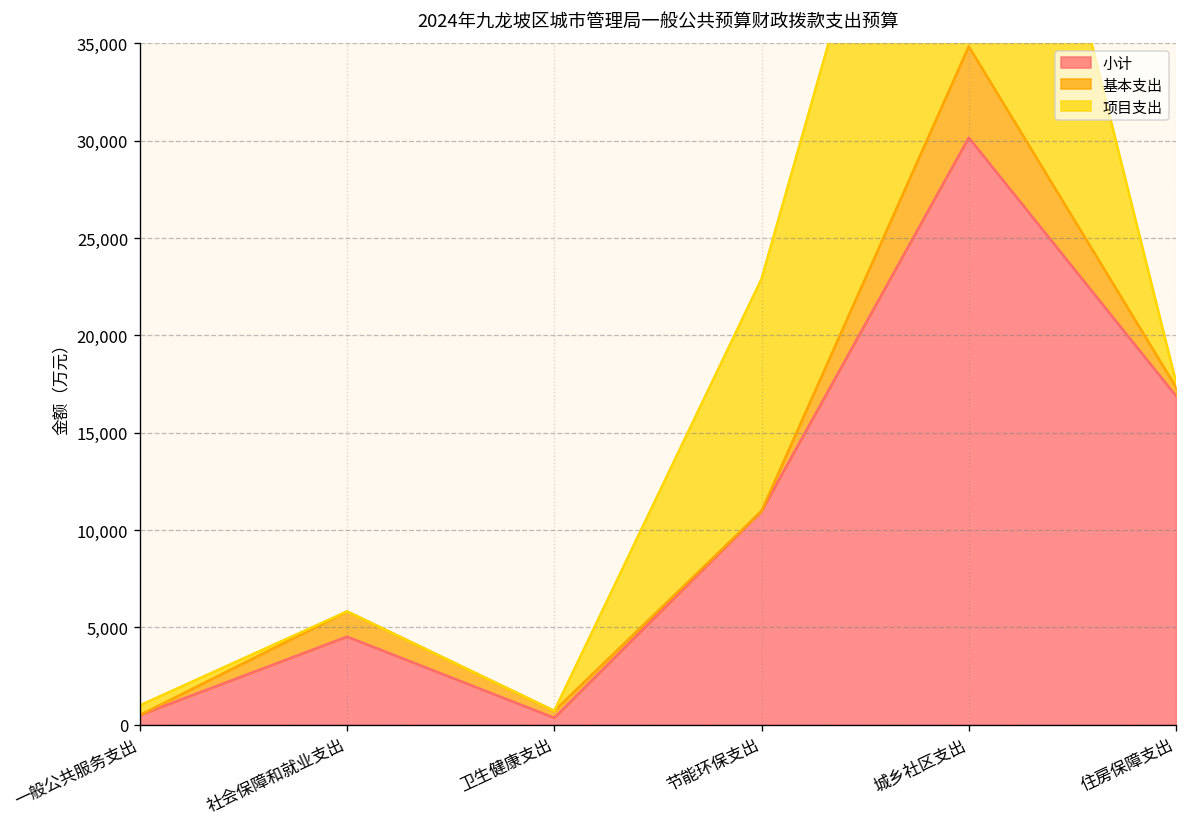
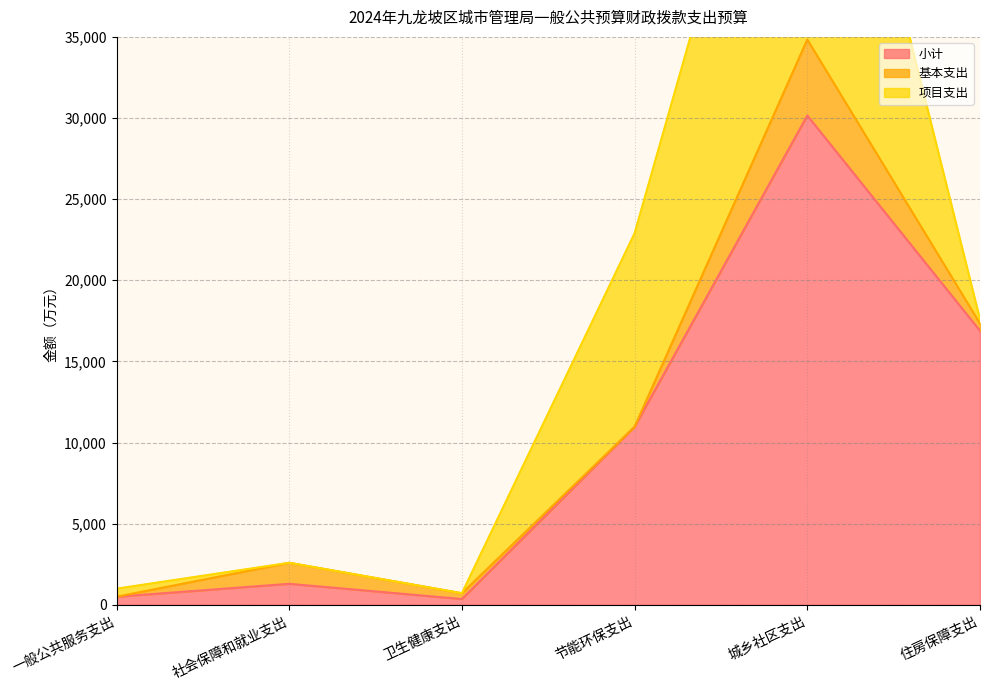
  {
    "小计": {
-     "社会保障和就业支出": "4,500",
+     "社会保障和就业支出": "1,300",
      "卫生健康支出": "400",
      "城乡社区支出": "30,200",
      "住房保障支出": "16,900"
    }
  }
